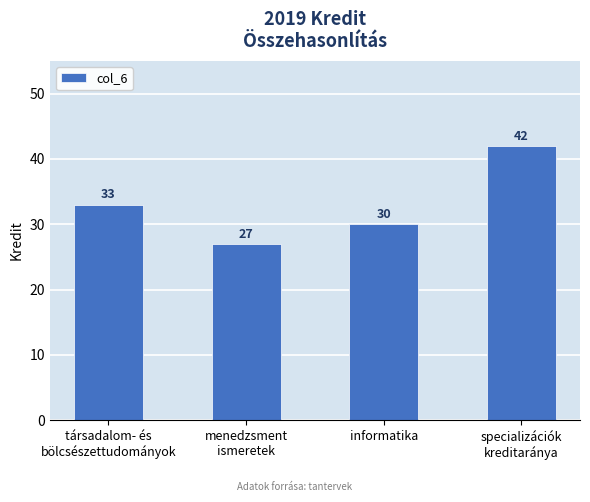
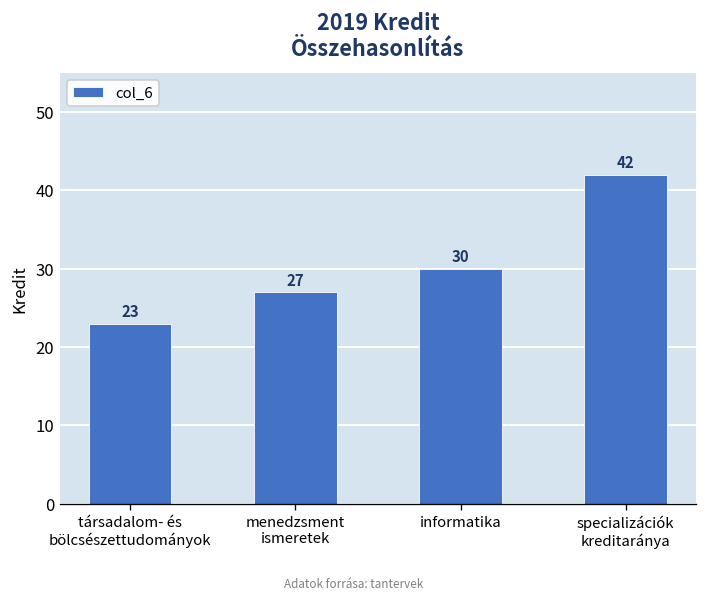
  {
-   "társadalom- és bölcsészettudományok": 33,
+   "társadalom- és bölcsészettudományok": 23,
    "menedzsment ismeretek": 27,
    "informatika": 30,
    "specializációk kreditaránya": 42
  }
